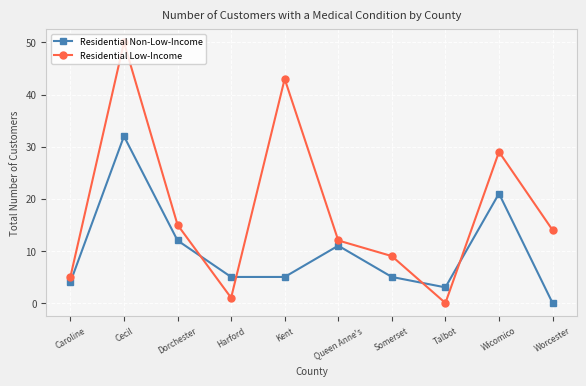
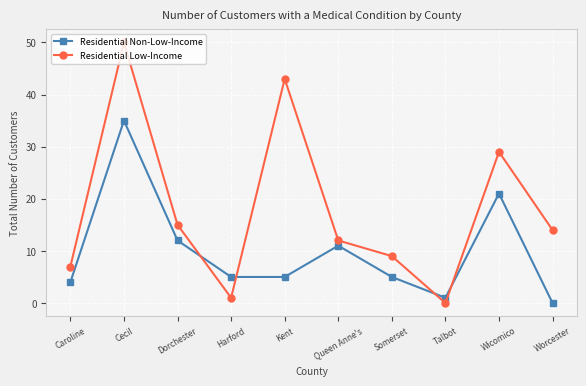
  {
    "Residential Non-Low-Income": {
      "Caroline": 4,
-     "Cecil": 32,
+     "Cecil": 35,
      "Dorchester": 12,
      "Harford": 5,
      "Kent": 5,
      "Queen Anne's": 11,
      "Somerset": 5,
-     "Talbot": 3,
+     "Talbot": 1,
      "Wicomico": 21,
      "Worcester": 0
    },
    "Residential Low-Income": {
-     "Caroline": 5,
+     "Caroline": 7,
      "Dorchester": 15,
      "Harford": 1,
      "Kent": 43,
      "Queen Anne's": 12,
      "Somerset": 9,
      "Talbot": 0,
      "Wicomico": 29,
      "Worcester": 14
    }
  }
